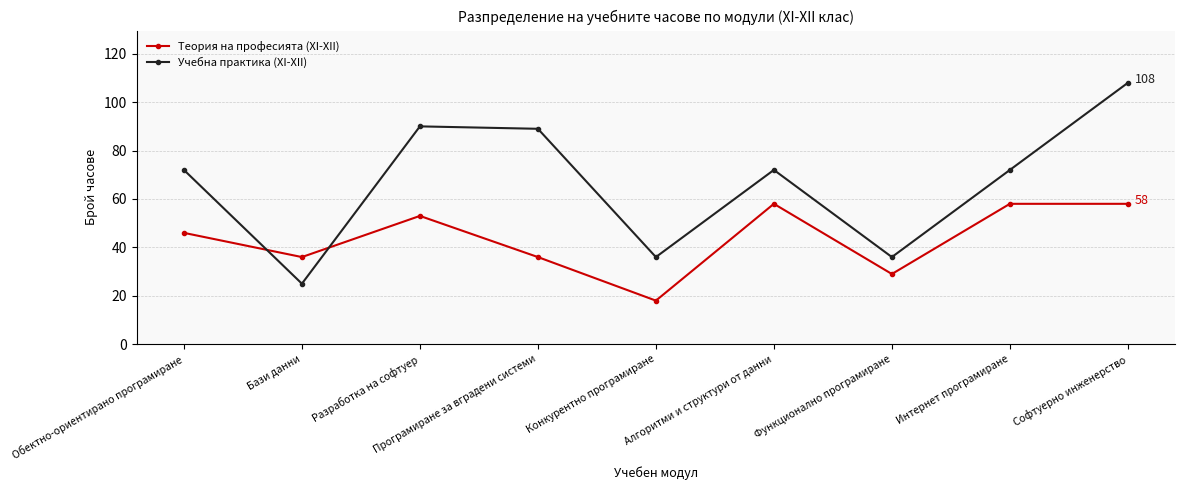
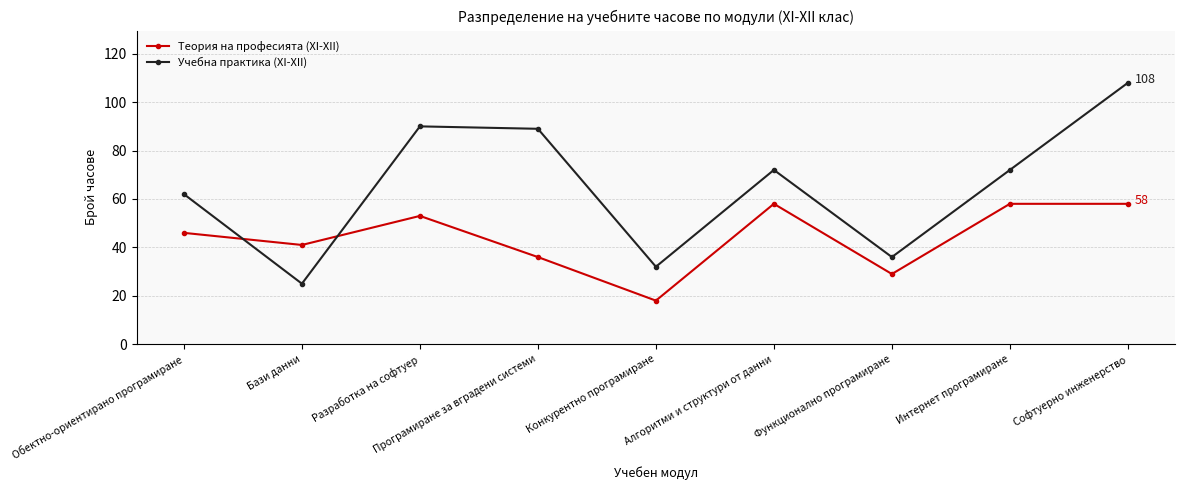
  {
    "Теория на професията (XI-XII)": {
      "Обектно-ориентирано програмиране": 46,
-     "Бази данни": 36,
+     "Бази данни": 41,
      "Разработка на софтуер": 53,
      "Програмиране за вградени системи": 36,
      "Конкурентно програмиране": 18,
      "Алгоритми и структури от данни": 58,
      "Функционално програмиране": 29,
      "Интернет програмиране": 58
    },
    "Учебна практика (XI-XII)": {
-     "Обектно-ориентирано програмиране": 72,
+     "Обектно-ориентирано програмиране": 62,
      "Бази данни": 25,
      "Разработка на софтуер": 90,
      "Програмиране за вградени системи": 89,
-     "Конкурентно програмиране": 36,
+     "Конкурентно програмиране": 32,
      "Алгоритми и структури от данни": 72,
      "Функционално програмиране": 36,
      "Интернет програмиране": 72
    }
  }
